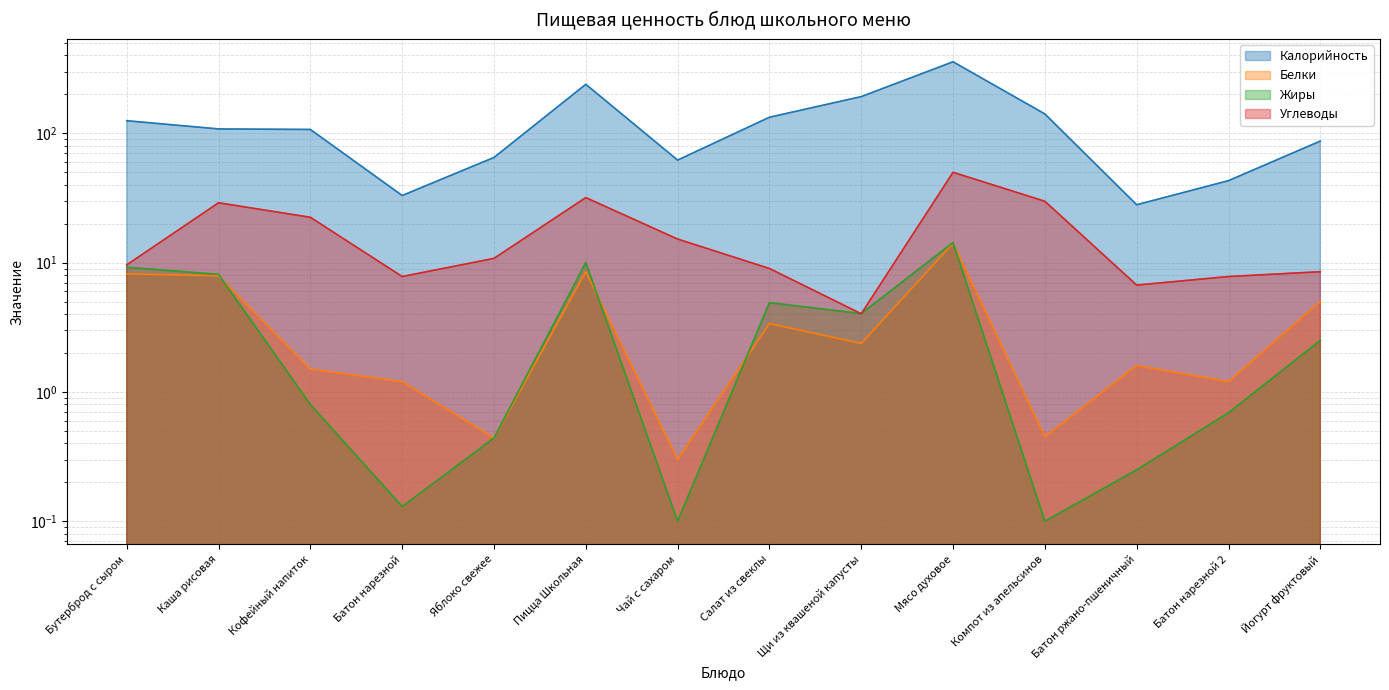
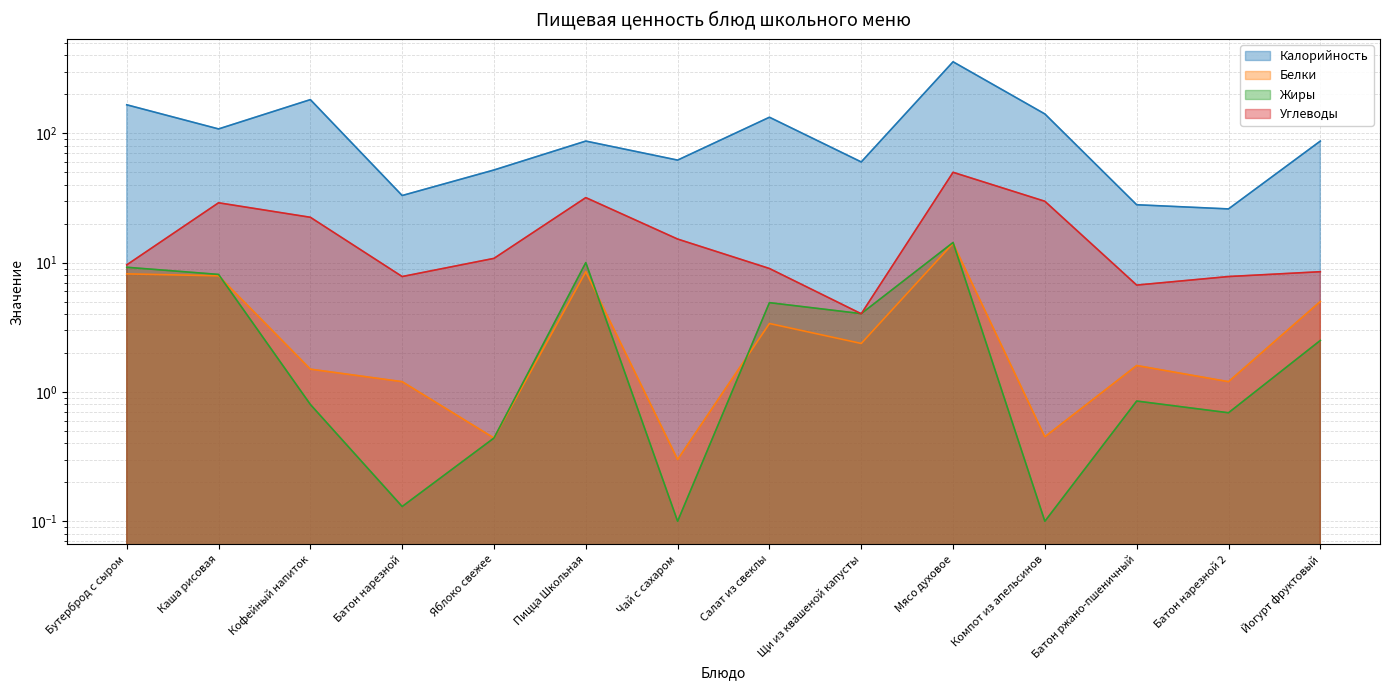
  {
    "Калорийность": {
-     "Бутерброд с сыром": 130,
+     "Бутерброд с сыром": 170,
      "Каша рисовая": 110,
-     "Кофейный напиток": 110,
+     "Кофейный напиток": 180,
      "Батон нарезной": 33,
-     "Яблоко свежее": 70,
-     "Пицца Школьная": 240,
+     "Яблоко свежее": 52,
+     "Пицца Школьная": 90,
      "Чай с сахаром": 60,
      "Салат из свеклы": 130,
-     "Щи из квашеной капусты": 190,
+     "Щи из квашеной капусты": 60,
      "Мясо духовое": 360,
      "Компот из апельсинов": 140,
      "Батон ржано-пшеничный": 28,
-     "Батон нарезной 2": 43,
+     "Батон нарезной 2": 26,
      "Йогурт фруктовый": 90
    },
    "Жиры": {
      "Кофейный напиток": 0.8,
      "Батон нарезной": 0.13,
      "Пицца Школьная": 10,
      "Чай с сахаром": 0.10,
      "Салат из свеклы": 4.9,
      "Компот из апельсинов": 0.10,
-     "Батон ржано-пшеничный": 0.25,
+     "Батон ржано-пшеничный": 0.9,
      "Батон нарезной 2": 0.7,
      "Йогурт фруктовый": 2.5
    }
  }
